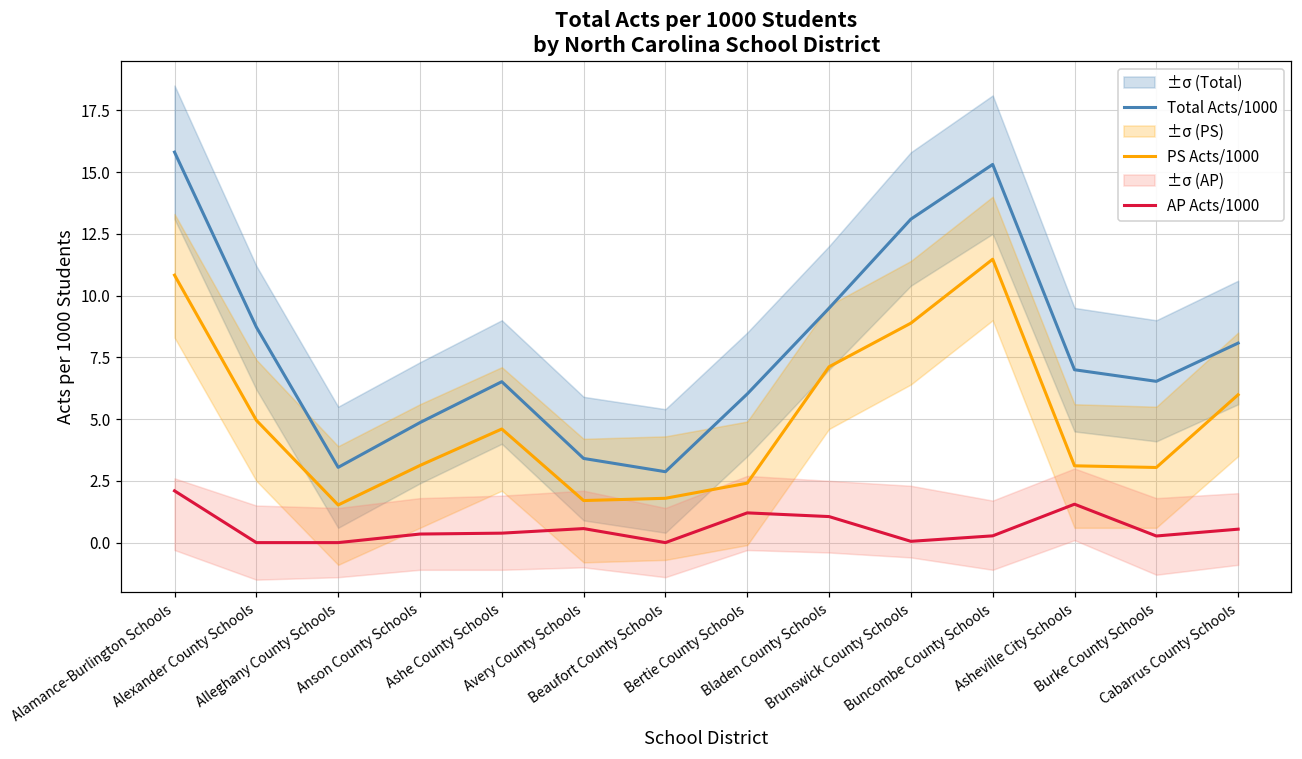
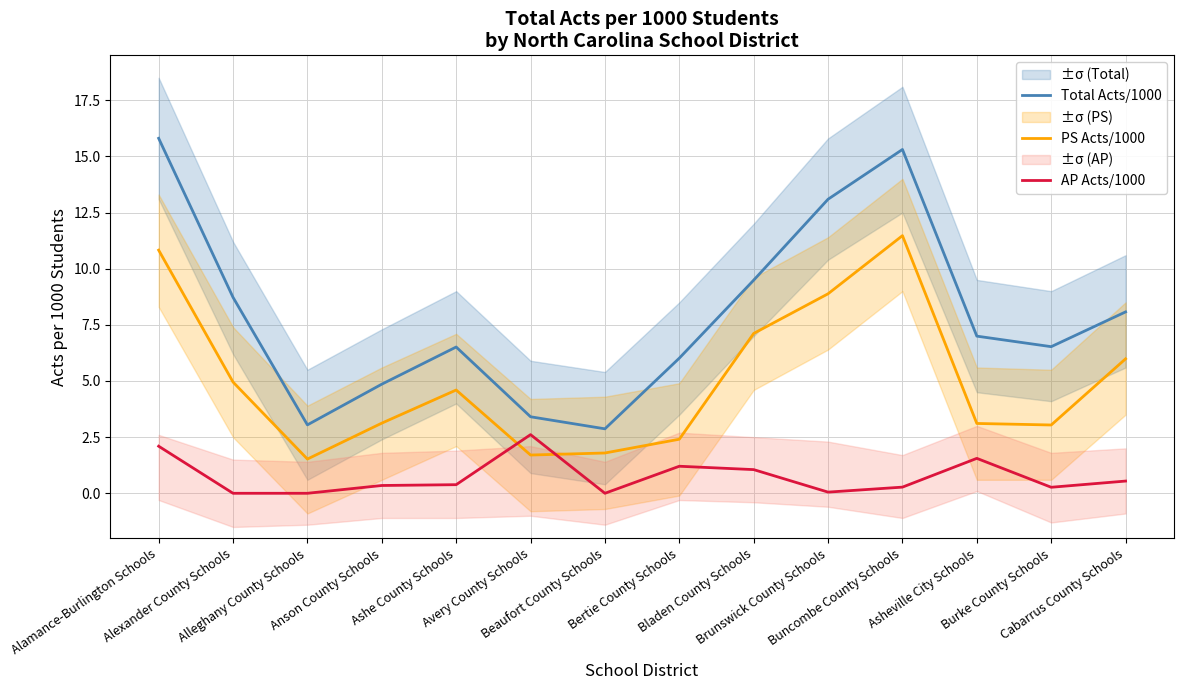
  {
    "AP Acts/1000": {
      "Alamance-Burlington Schools": 2.1,
      "Alexander County Schools": 0.0,
      "Alleghany County Schools": 0.0,
      "Anson County Schools": 0.3,
      "Ashe County Schools": 0.4,
-     "Avery County Schools": 0.6,
+     "Avery County Schools": 2.6,
      "Beaufort County Schools": 0.0,
      "Bertie County Schools": 1.2,
      "Bladen County Schools": 1.1,
      "Brunswick County Schools": 0.1,
      "Buncombe County Schools": 0.3,
      "Asheville City Schools": 1.6,
      "Burke County Schools": 0.3,
      "Cabarrus County Schools": 0.5
    }
  }
